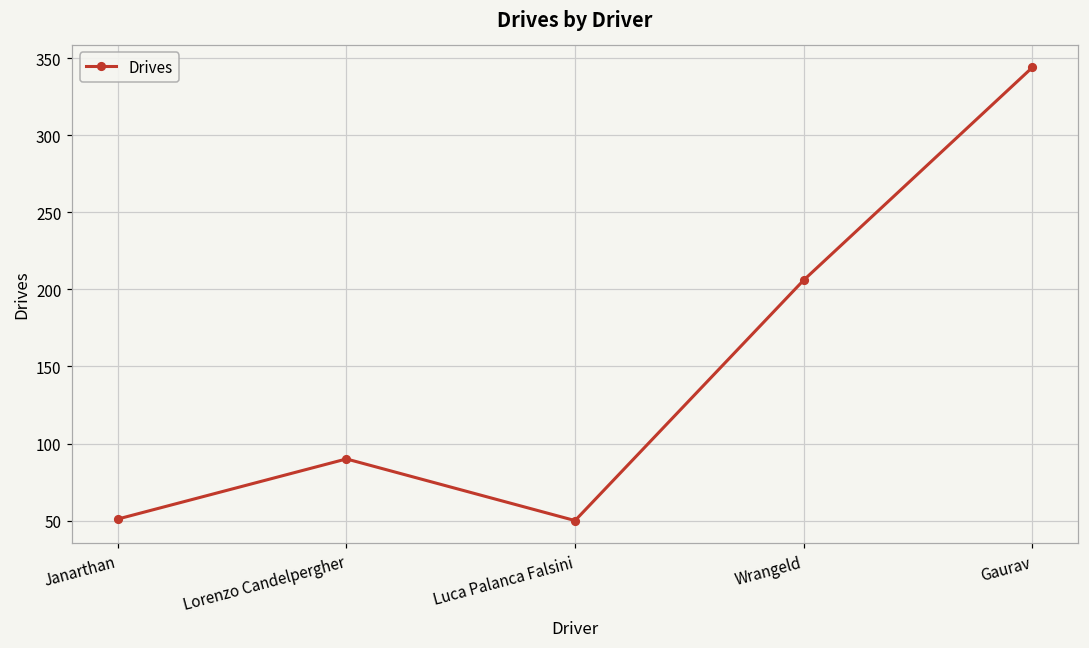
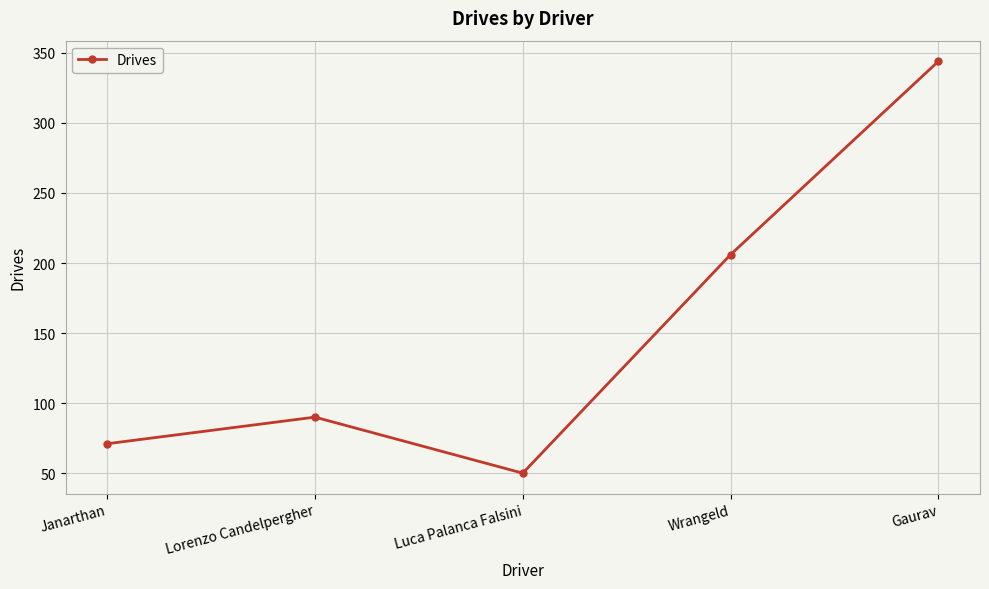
  {
-   "Janarthan": 51,
+   "Janarthan": 71,
    "Lorenzo Candelpergher": 90,
    "Luca Palanca Falsini": 50,
    "Wrangeld": 206,
    "Gaurav": 344
  }
